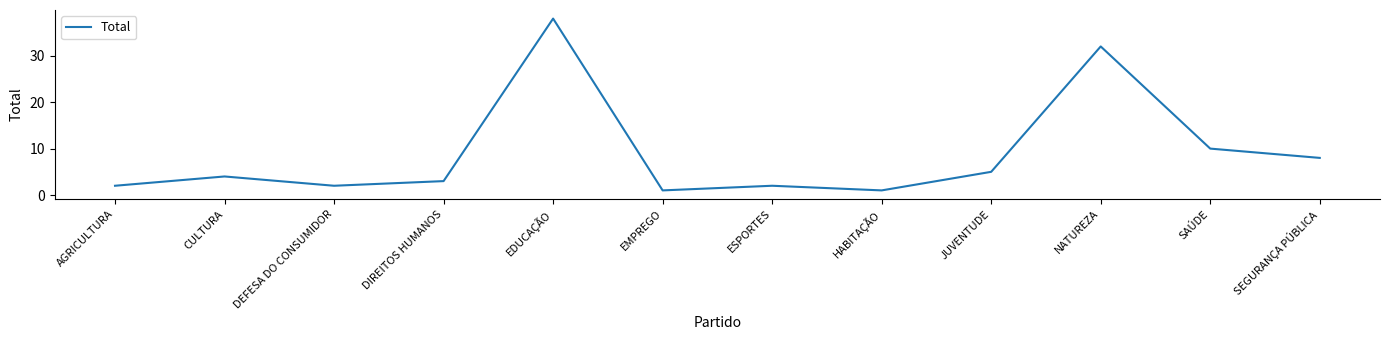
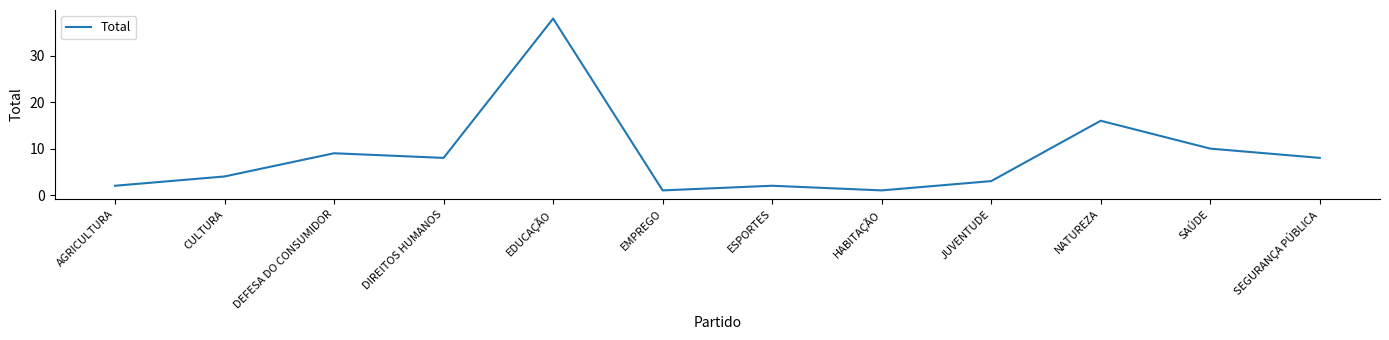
  {
    "AGRICULTURA": 2,
    "CULTURA": 4,
-   "DEFESA DO CONSUMIDOR": 2,
-   "DIREITOS HUMANOS": 3,
+   "DEFESA DO CONSUMIDOR": 9,
+   "DIREITOS HUMANOS": 8,
    "EDUCAÇÃO": 38,
    "EMPREGO": 1,
    "ESPORTES": 2,
    "HABITAÇÃO": 1,
-   "JUVENTUDE": 5,
-   "NATUREZA": 32,
+   "JUVENTUDE": 3,
+   "NATUREZA": 16,
    "SAÚDE": 10,
    "SEGURANÇA PÚBLICA": 8
  }
